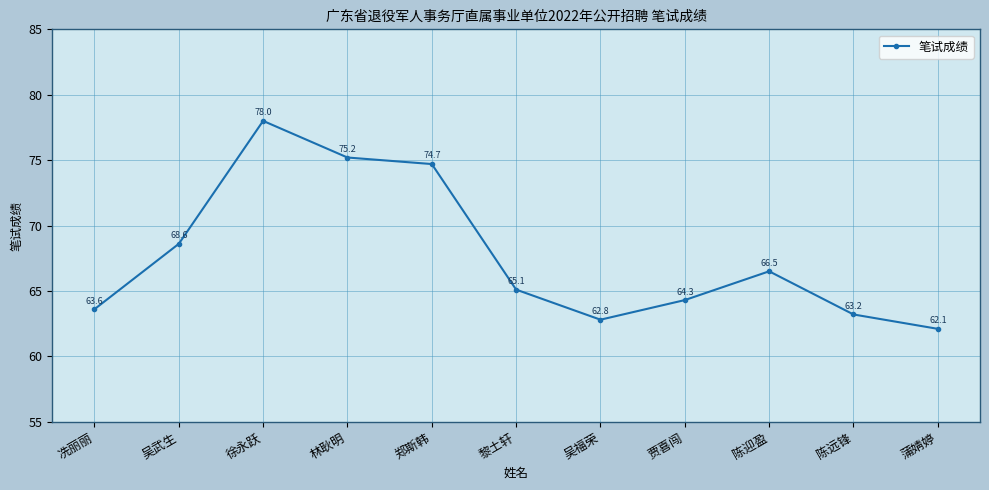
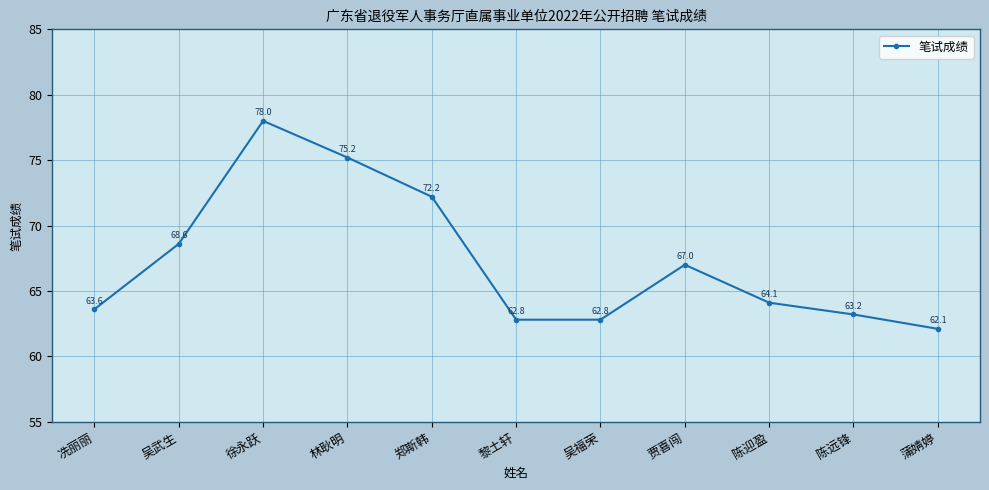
  {
    "冼丽丽": 63.6,
    "吴武生": 68.6,
    "徐永跃": 78.0,
    "林耿明": 75.2,
-   "郑斯韩": 74.7,
-   "黎土轩": 65.1,
+   "郑斯韩": 72.2,
+   "黎土轩": 62.8,
    "吴福荣": 62.8,
-   "贾喜闯": 64.3,
-   "陈迎盈": 66.5,
+   "贾喜闯": 67.0,
+   "陈迎盈": 64.1,
    "陈远锋": 63.2,
    "蒲婧婷": 62.1
  }
